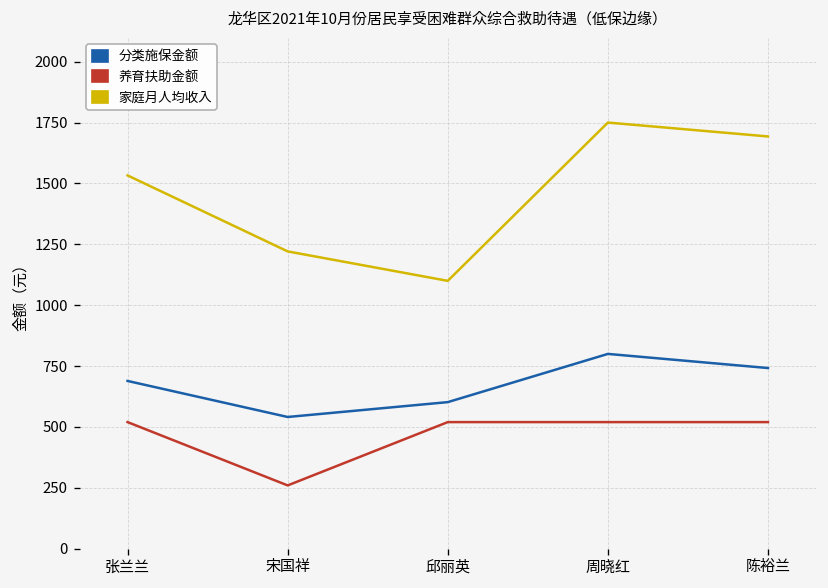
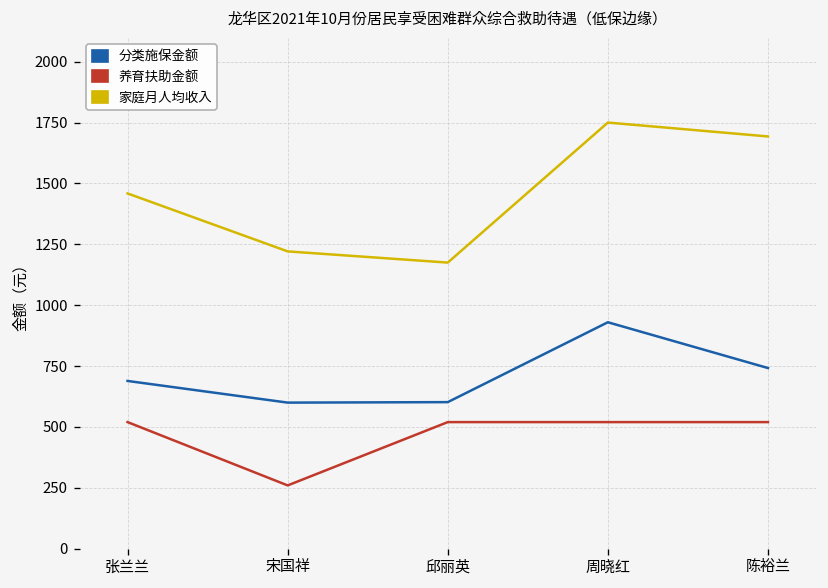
  {
    "分类施保金额": {
      "张兰兰": 690,
-     "宋国祥": 540,
+     "宋国祥": 600,
      "邱丽英": 600,
-     "周晓红": 800,
+     "周晓红": 930,
      "陈裕兰": 740
    },
    "养育扶助金额": {
      "张兰兰": 520,
      "宋国祥": 260,
      "邱丽英": 520,
      "周晓红": 520,
      "陈裕兰": 520
    },
    "家庭月人均收入": {
-     "张兰兰": 1530,
+     "张兰兰": 1460,
      "宋国祥": 1220,
-     "邱丽英": 1100,
+     "邱丽英": 1180,
      "周晓红": 1750,
      "陈裕兰": 1690
    }
  }
